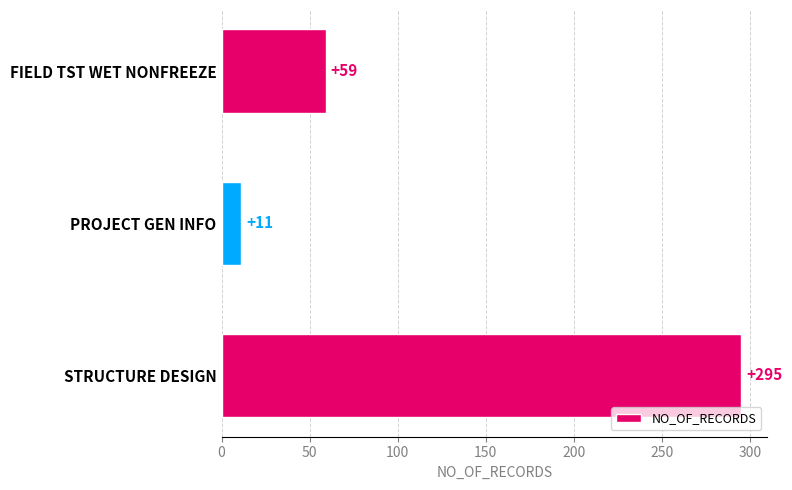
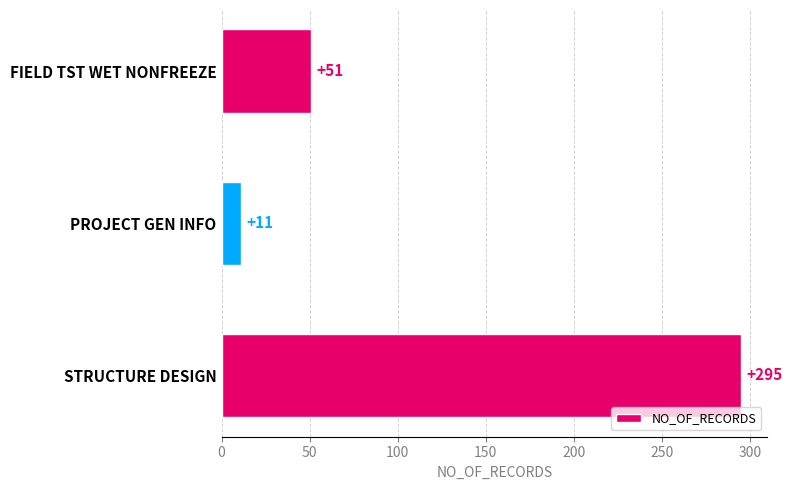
  {
-   "FIELD TST WET NONFREEZE": "+59",
+   "FIELD TST WET NONFREEZE": "+51",
    "PROJECT GEN INFO": "+11",
    "STRUCTURE DESIGN": "+295"
  }
